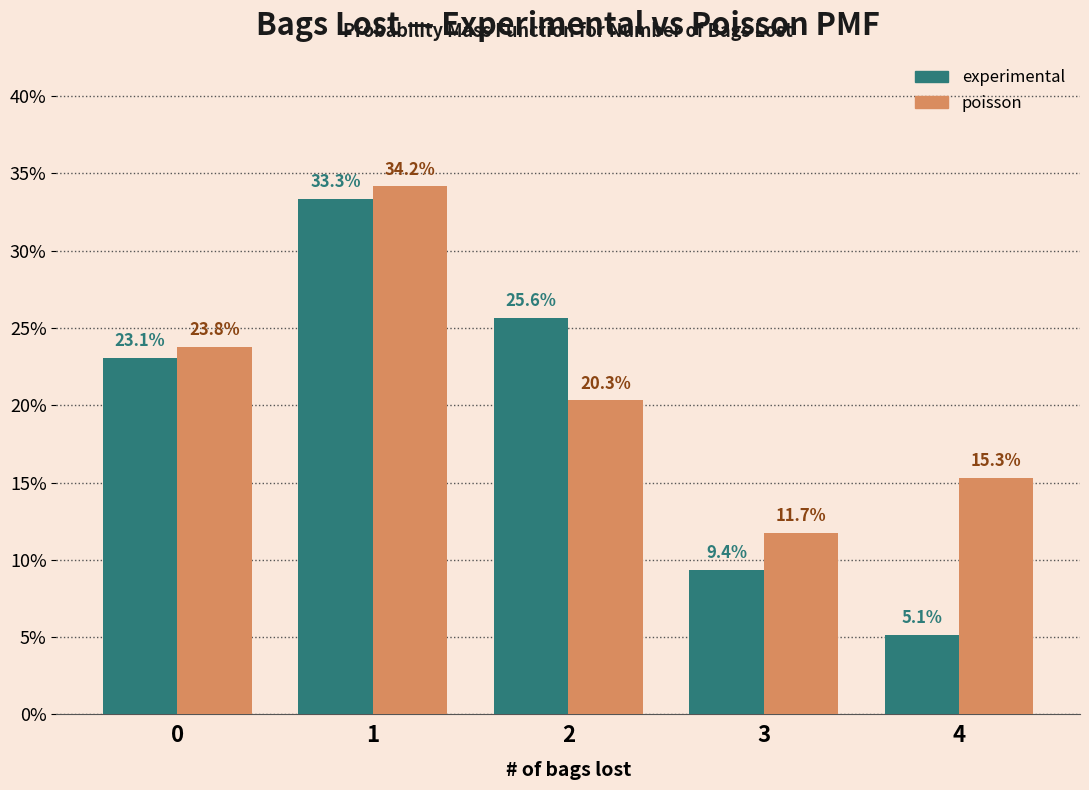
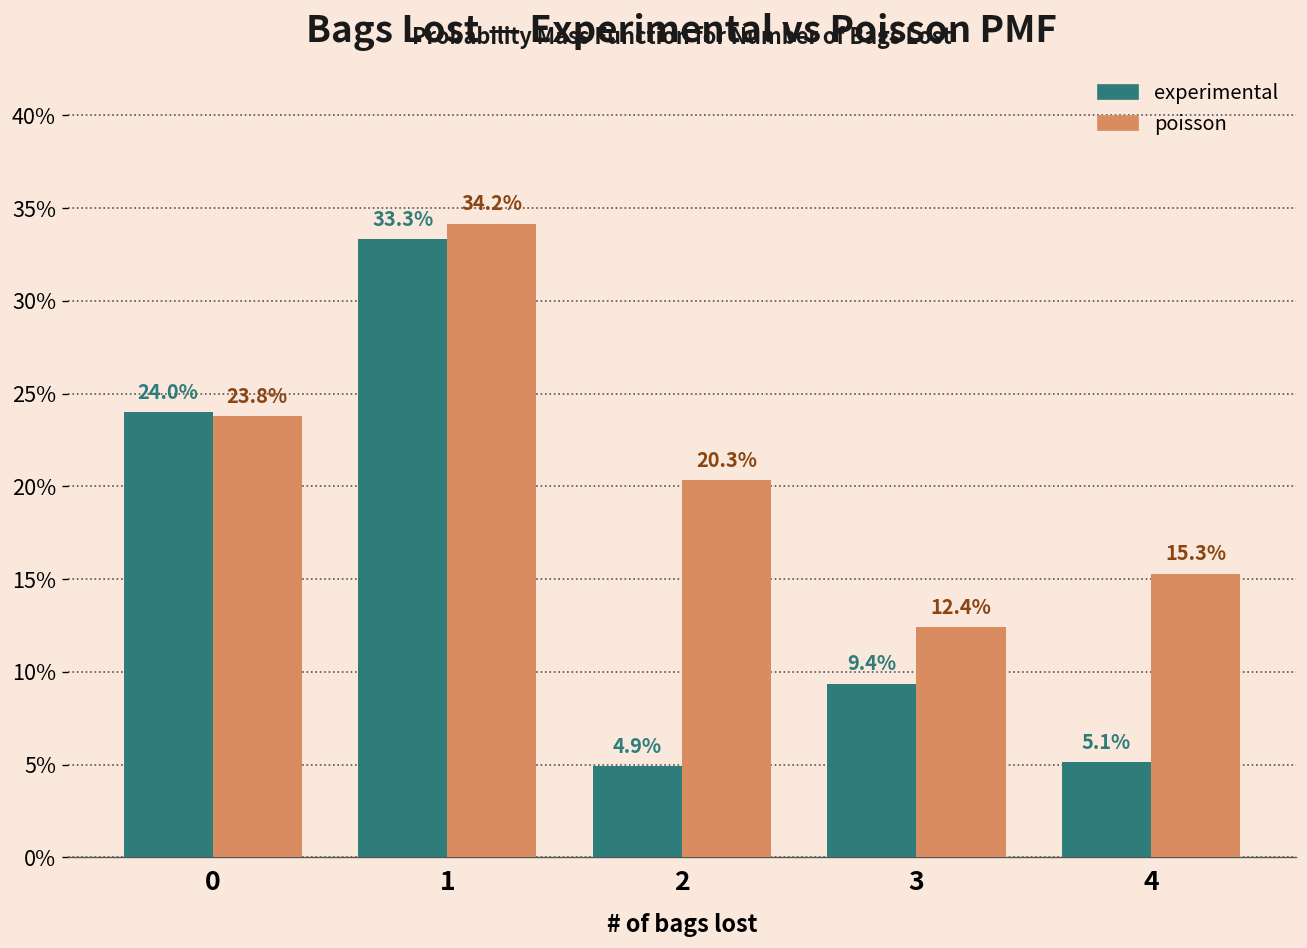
  {
    "experimental": {
-     "0": "23.1%",
+     "0": "24.0%",
      "1": "33.3%",
-     "2": "25.6%",
+     "2": "4.9%",
      "3": "9.4%",
      "4": "5.1%"
    },
    "poisson": {
      "0": "23.8%",
      "1": "34.2%",
      "2": "20.3%",
-     "3": "11.7%",
+     "3": "12.4%",
      "4": "15.3%"
    }
  }
